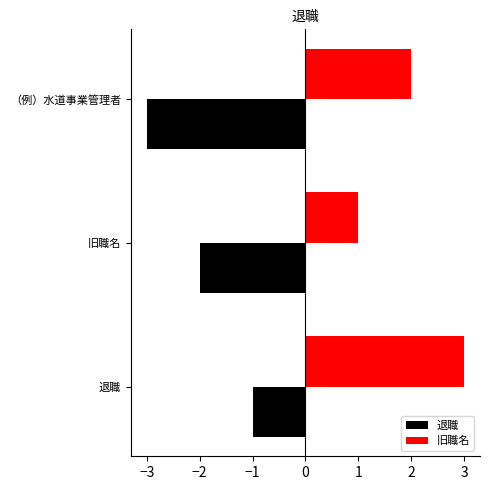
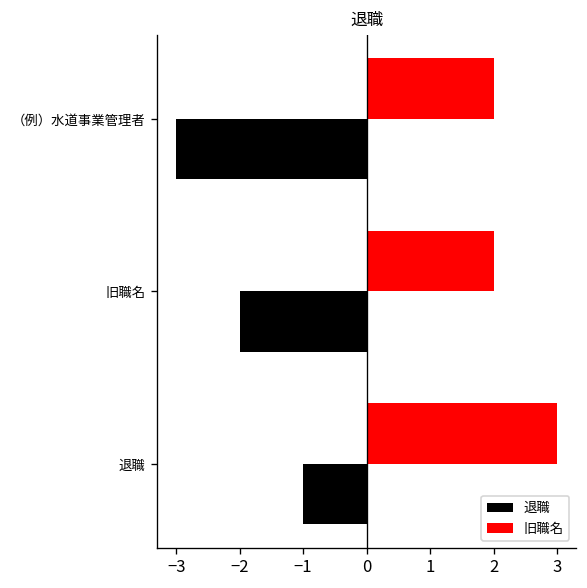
  {
    "退職": {
      "（例）水道事業管理者": -3,
      "旧職名": -2,
      "退職": -1
    },
    "旧職名": {
      "（例）水道事業管理者": 2,
-     "旧職名": 1,
+     "旧職名": 2,
      "退職": 3
    }
  }
